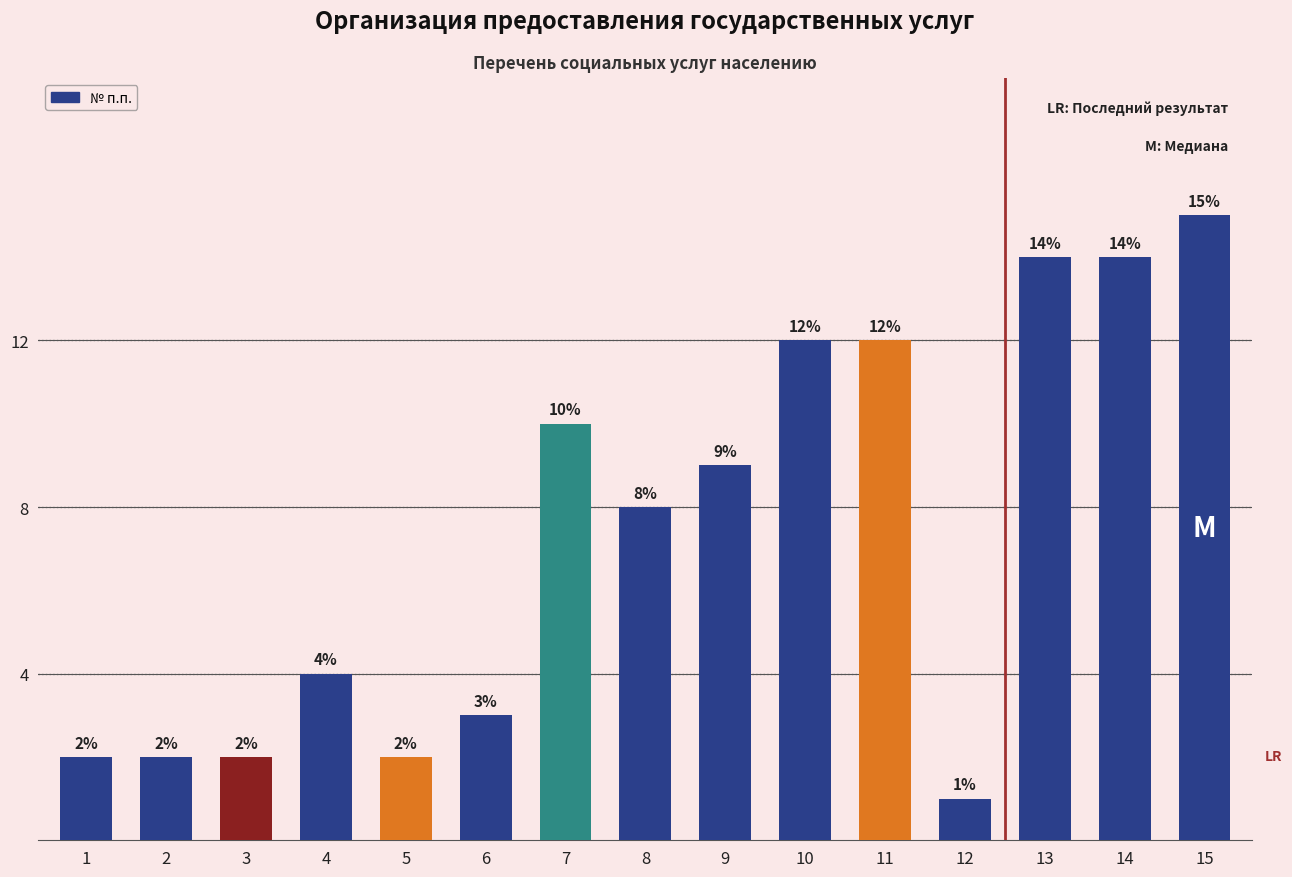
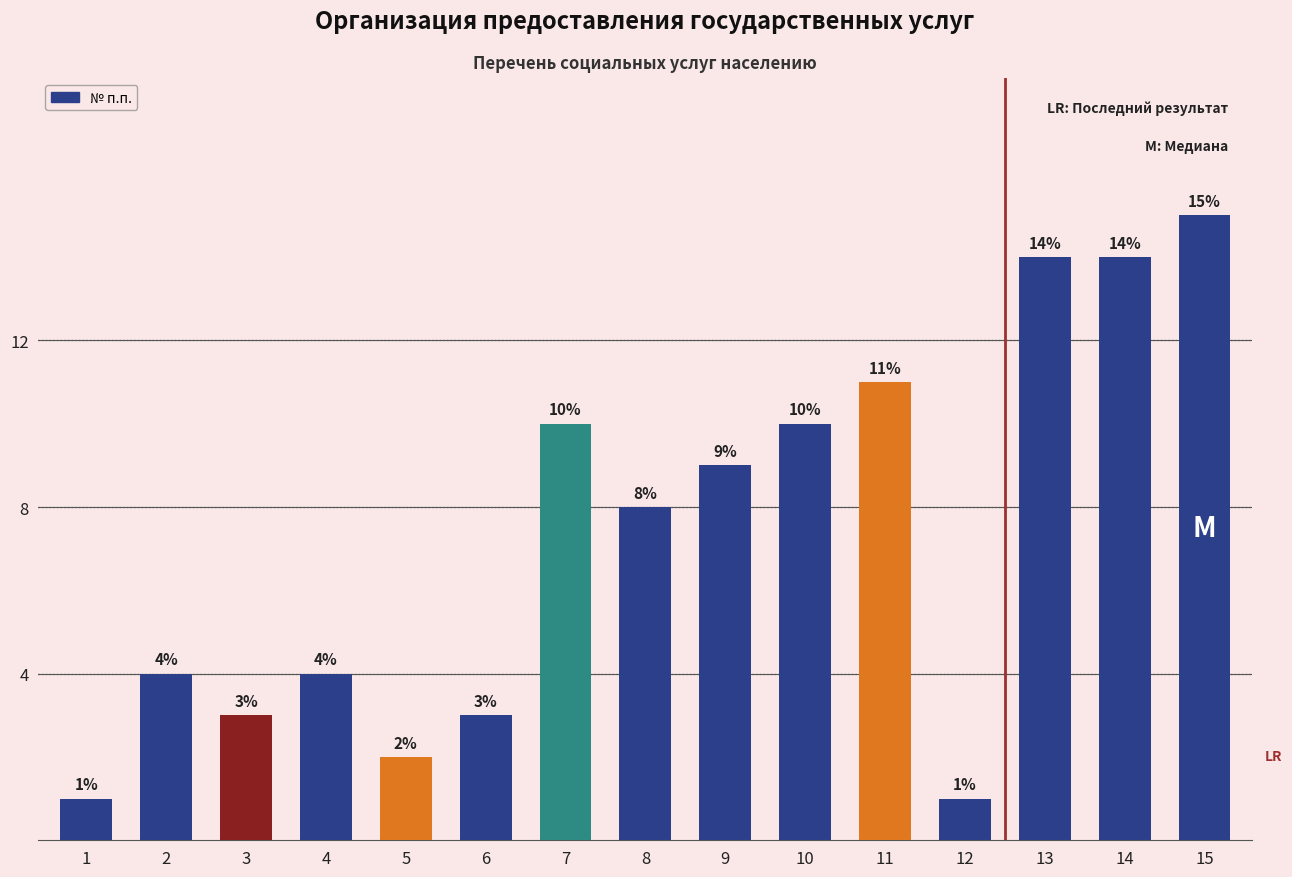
  {
-   "1": "2%",
-   "2": "2%",
-   "3": "2%",
+   "1": "1%",
+   "2": "4%",
+   "3": "3%",
    "4": "4%",
    "5": "2%",
    "6": "3%",
    "7": "10%",
    "8": "8%",
    "9": "9%",
-   "10": "12%",
-   "11": "12%",
+   "10": "10%",
+   "11": "11%",
    "12": "1%",
    "13": "14%",
    "14": "14%",
    "15": "15%"
  }
